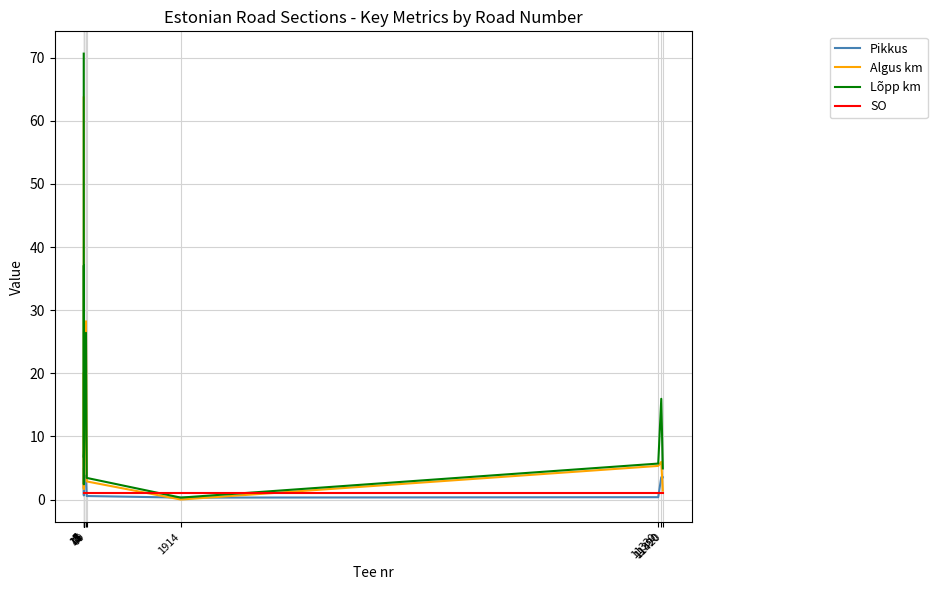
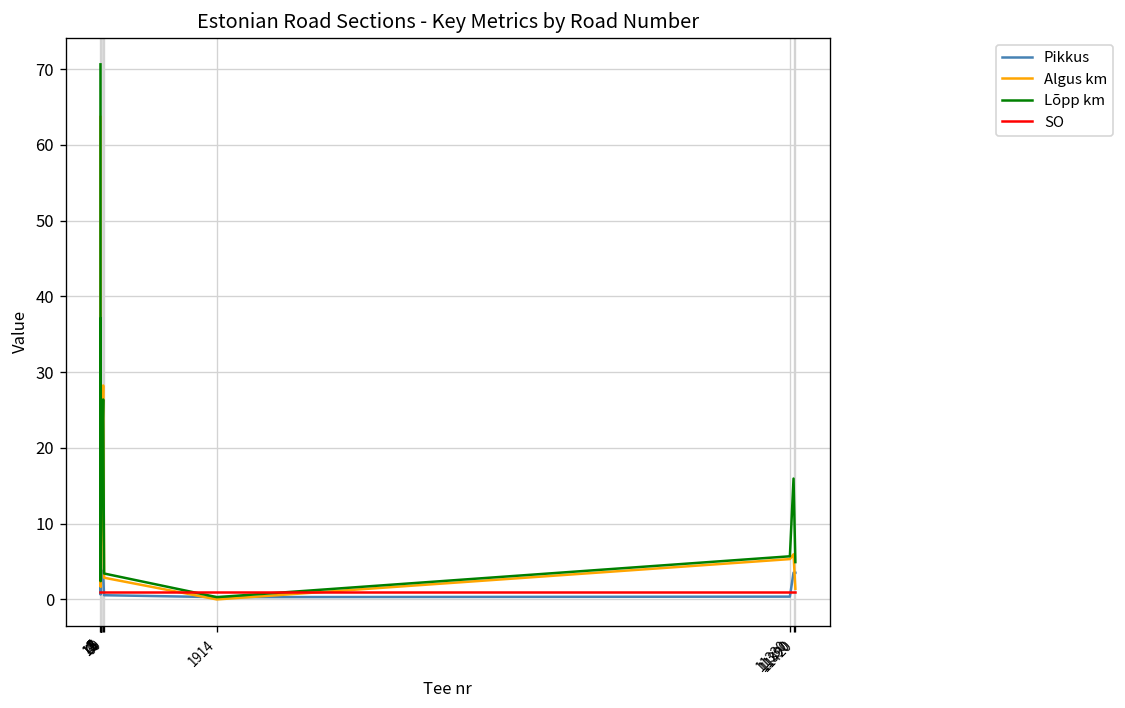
  {
    "Pikkus": {
      "2": 4,
      "5": 5,
      "11": 4,
      "15": 4,
      "60": 1,
      "11330": 0,
      "11390": 4,
      "11420": 4
    },
    "Algus km": {
      "1": 64,
      "2": 6,
      "3": 2,
-     "4": 20,
+     "4": 14,
      "5": 2,
      "11": 6,
      "15": 11,
      "45": 28,
      "11390": 6,
      "11420": 1
    },
    "Lõpp km": {
      "1": 71,
      "2": 10,
      "4": 37,
      "11": 10,
      "15": 15,
      "45": 26,
      "11390": 16,
      "11420": 5
    },
    "SO": {
      "45": 1,
      "60": 1,
      "1914": 1,
      "11330": 1,
      "11390": 1,
      "11420": 1
    }
  }
